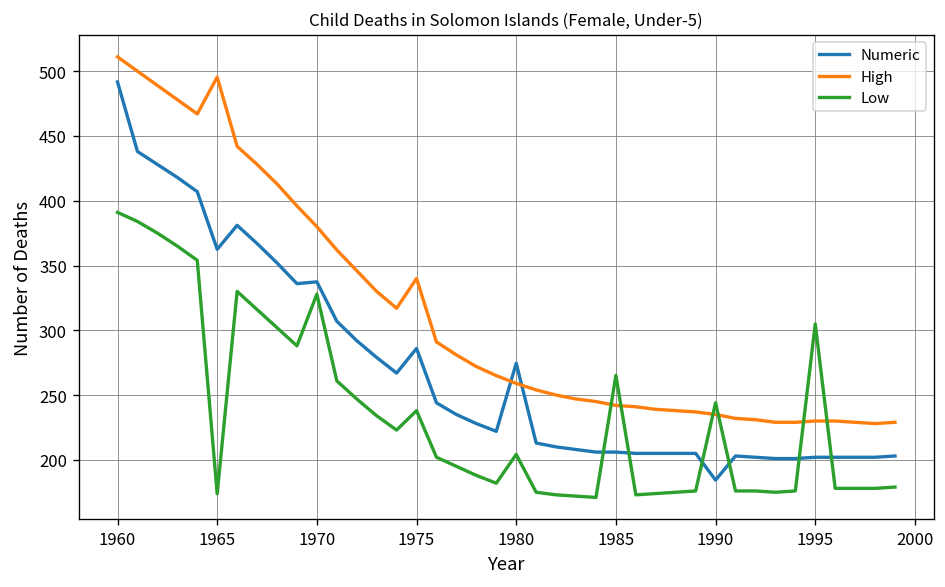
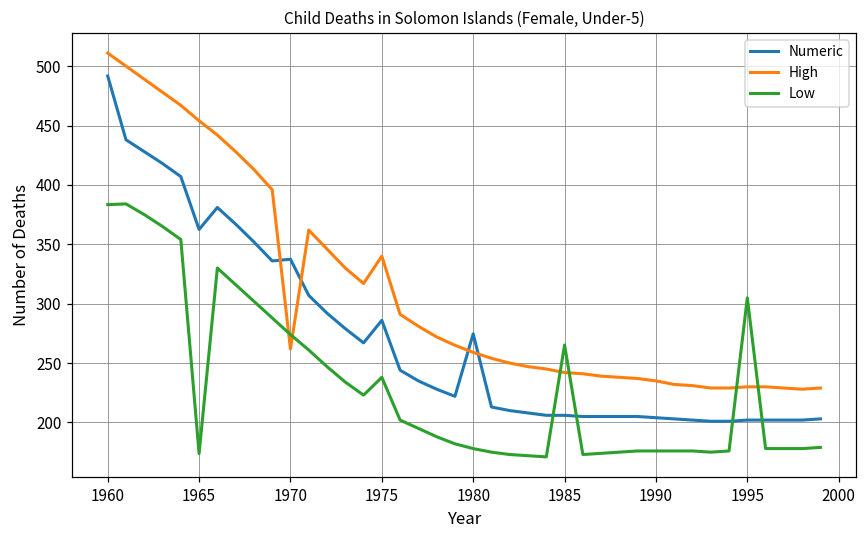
  {
    "Numeric": {
      "1960": 492,
      "1965": 363,
      "1970": 337,
      "1975": 286,
      "1980": 275,
      "1985": 206,
-     "1990": 184,
+     "1990": 204,
      "1995": 202
    },
    "High": {
      "1960": 511,
-     "1965": 495,
-     "1970": 380,
+     "1965": 454,
+     "1970": 262,
      "1975": 340,
      "1980": 259,
      "1985": 242,
      "1990": 235,
      "1995": 230
    },
    "Low": {
-     "1960": 391,
+     "1960": 383,
      "1965": 174,
-     "1970": 328,
+     "1970": 274,
      "1975": 238,
-     "1980": 204,
+     "1980": 178,
      "1985": 265,
-     "1990": 244,
+     "1990": 176,
      "1995": 305
    }
  }
